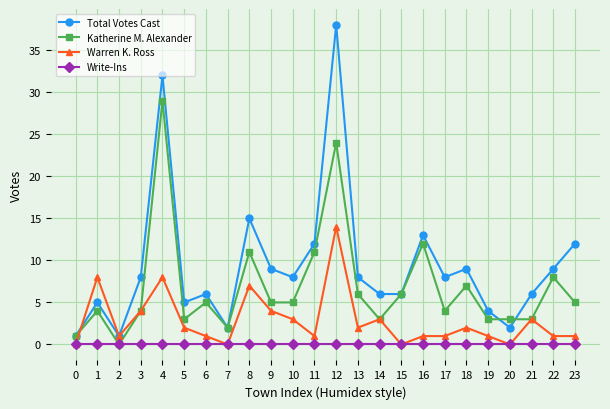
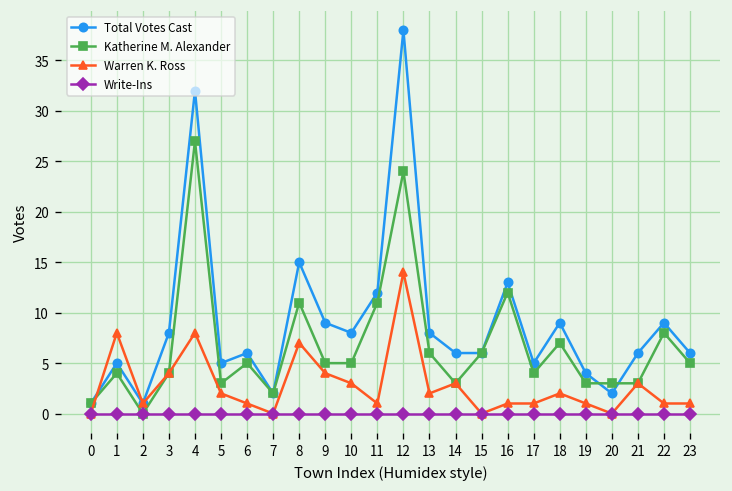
  {
    "Total Votes Cast": {
      "1": 5,
      "3": 8,
      "5": 5,
      "6": 6,
      "8": 15,
      "9": 9,
      "10": 8,
      "11": 12,
      "12": 38,
      "13": 8,
      "14": 6,
      "16": 13,
-     "17": 8,
+     "17": 5,
      "18": 9,
      "19": 4,
      "20": 2,
      "21": 6,
      "22": 9,
-     "23": 12
+     "23": 6
    },
    "Katherine M. Alexander": {
      "1": 4,
-     "4": 29,
+     "4": 27,
      "5": 3,
      "6": 5,
      "8": 11,
      "9": 5,
      "10": 5,
      "11": 11,
      "12": 24,
      "13": 6,
      "16": 12,
      "17": 4,
      "18": 7,
      "19": 3,
      "20": 3,
      "22": 8,
      "23": 5
    },
    "Warren K. Ross": {
      "1": 8,
      "4": 8,
      "5": 2,
      "6": 1,
      "8": 7,
      "9": 4,
      "10": 3,
      "11": 1,
      "12": 14,
      "13": 2,
      "16": 1,
      "17": 1,
      "18": 2,
      "19": 1,
      "22": 1,
      "23": 1
    },
    "Write-Ins": {
      "1": 0,
      "3": 0,
      "4": 0,
      "5": 0,
      "6": 0,
      "8": 0,
      "9": 0,
      "10": 0,
      "11": 0,
      "12": 0,
      "13": 0,
      "14": 0,
      "16": 0,
      "17": 0,
      "18": 0,
      "19": 0,
      "21": 0,
      "22": 0,
      "23": 0
    }
  }
